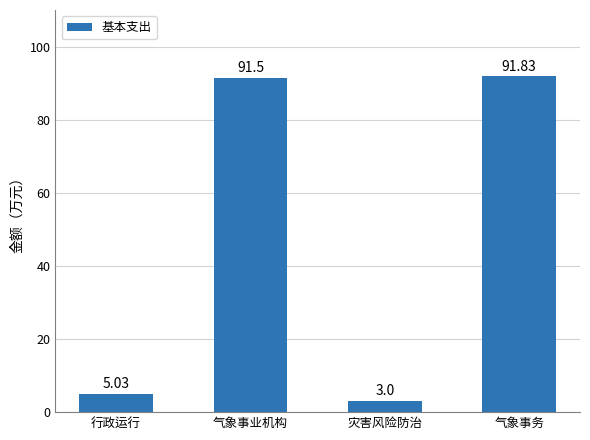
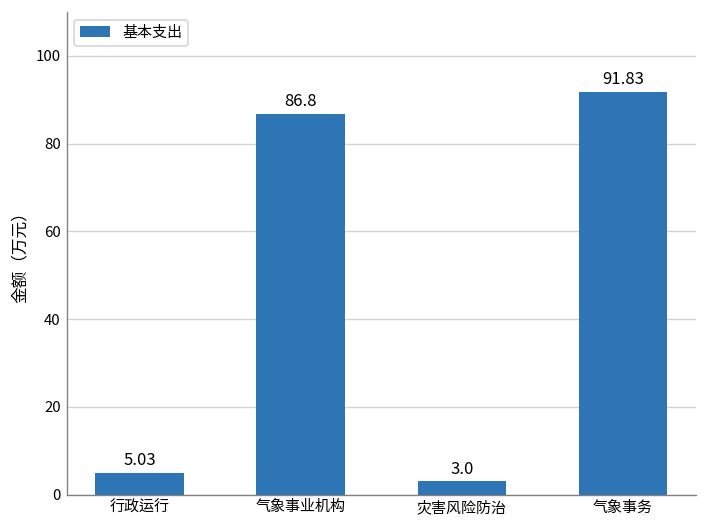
  {
    "行政运行": 5.03,
-   "气象事业机构": 91.5,
+   "气象事业机构": 86.8,
    "灾害风险防治": 3.0,
    "气象事务": 91.83
  }
